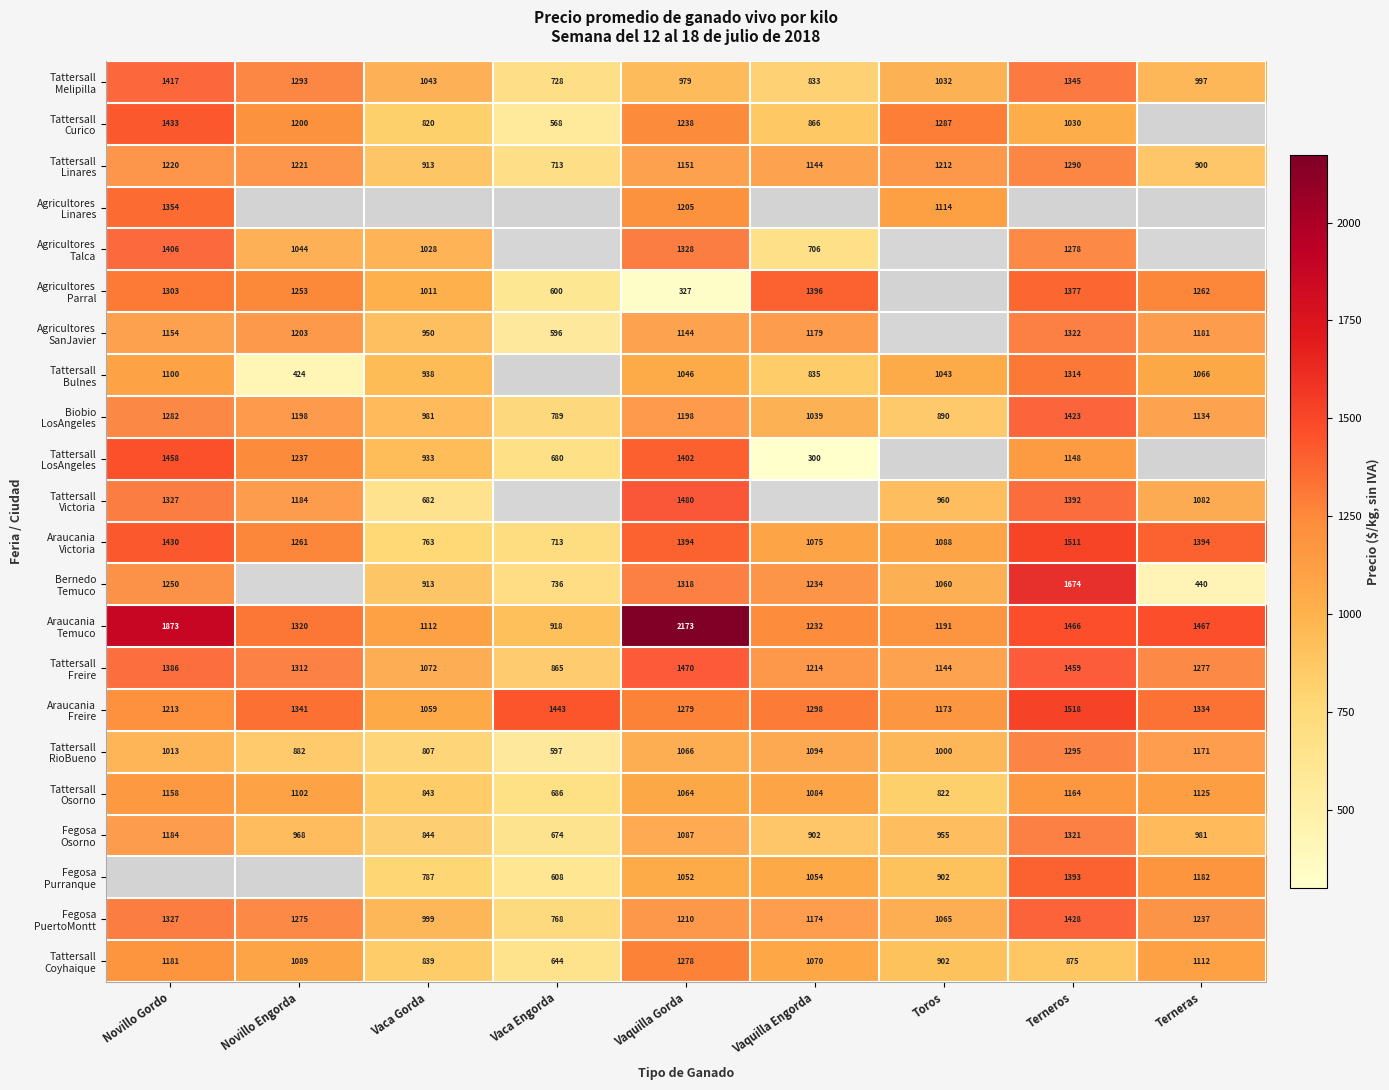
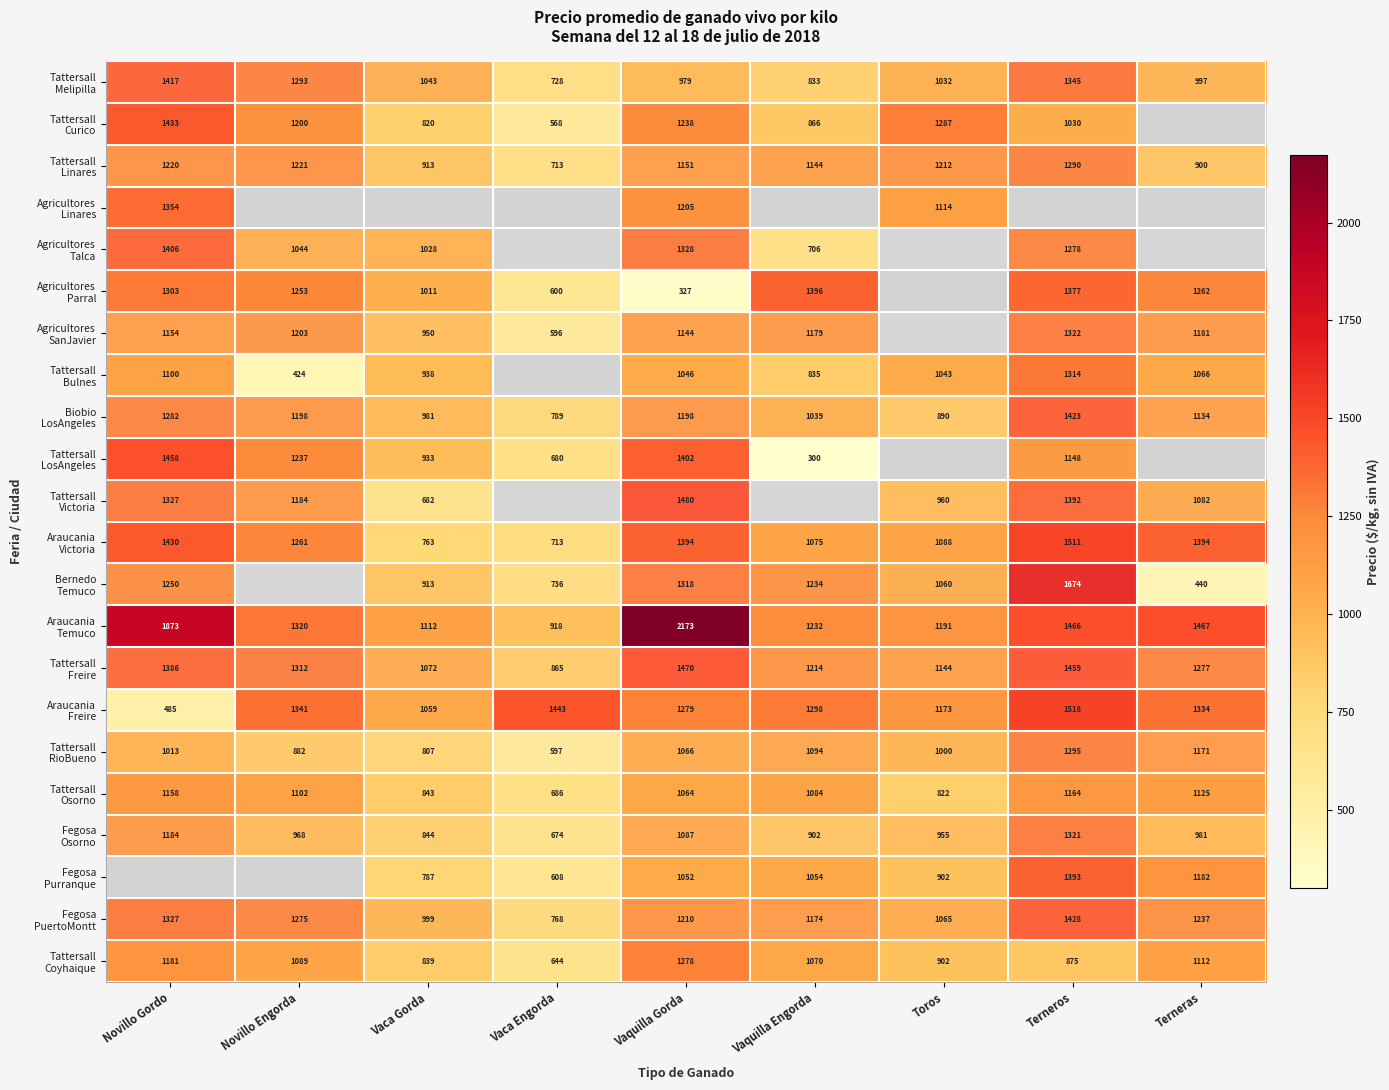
  {
    "Tattersall Melipilla": {
      "Novillo Gordo": 1417,
      "Novillo Engorda": 1293,
      "Vaca Gorda": 1043,
      "Vaca Engorda": 728,
      "Vaquilla Gorda": 979,
      "Vaquilla Engorda": 833,
      "Toros": 1032,
      "Terneros": 1345,
      "Terneras": 997
    },
    "Tattersall Curico": {
      "Novillo Gordo": 1433,
      "Novillo Engorda": 1200,
      "Vaca Gorda": 820,
      "Vaca Engorda": 568,
      "Vaquilla Gorda": 1238,
      "Vaquilla Engorda": 866,
      "Toros": 1287,
      "Terneros": 1030
    },
    "Tattersall Linares": {
      "Novillo Gordo": 1220,
      "Novillo Engorda": 1221,
      "Vaca Gorda": 913,
      "Vaca Engorda": 713,
      "Vaquilla Gorda": 1151,
      "Vaquilla Engorda": 1144,
      "Toros": 1212,
      "Terneros": 1290,
      "Terneras": 900
    },
    "Agricultores Linares": {
      "Novillo Gordo": 1354,
      "Vaquilla Gorda": 1205,
      "Toros": 1114
    },
    "Agricultores Talca": {
      "Novillo Gordo": 1406,
      "Novillo Engorda": 1044,
      "Vaca Gorda": 1028,
      "Vaquilla Gorda": 1328,
      "Vaquilla Engorda": 706,
      "Terneros": 1278
    },
    "Agricultores Parral": {
      "Novillo Gordo": 1303,
      "Novillo Engorda": 1253,
      "Vaca Gorda": 1011,
      "Vaca Engorda": 600,
      "Vaquilla Gorda": 327,
      "Vaquilla Engorda": 1396,
      "Terneros": 1377,
      "Terneras": 1262
    },
    "Agricultores SanJavier": {
      "Novillo Gordo": 1154,
      "Novillo Engorda": 1203,
      "Vaca Gorda": 950,
      "Vaca Engorda": 596,
      "Vaquilla Gorda": 1144,
      "Vaquilla Engorda": 1179,
      "Terneros": 1322,
      "Terneras": 1181
    },
    "Tattersall Bulnes": {
      "Novillo Gordo": 1100,
      "Novillo Engorda": 424,
      "Vaca Gorda": 938,
      "Vaquilla Gorda": 1046,
      "Vaquilla Engorda": 835,
      "Toros": 1043,
      "Terneros": 1314,
      "Terneras": 1066
    },
    "Biobio LosAngeles": {
      "Novillo Gordo": 1282,
      "Novillo Engorda": 1198,
      "Vaca Gorda": 981,
      "Vaca Engorda": 789,
      "Vaquilla Gorda": 1198,
      "Vaquilla Engorda": 1039,
      "Toros": 890,
      "Terneros": 1423,
      "Terneras": 1134
    },
    "Tattersall LosAngeles": {
      "Novillo Gordo": 1458,
      "Novillo Engorda": 1237,
      "Vaca Gorda": 933,
      "Vaca Engorda": 680,
      "Vaquilla Gorda": 1402,
      "Vaquilla Engorda": 300,
      "Terneros": 1148
    },
    "Tattersall Victoria": {
      "Novillo Gordo": 1327,
      "Novillo Engorda": 1184,
      "Vaca Gorda": 682,
      "Vaquilla Gorda": 1480,
      "Toros": 960,
      "Terneros": 1392,
      "Terneras": 1082
    },
    "Araucania Victoria": {
      "Novillo Gordo": 1430,
      "Novillo Engorda": 1261,
      "Vaca Gorda": 763,
      "Vaca Engorda": 713,
      "Vaquilla Gorda": 1394,
      "Vaquilla Engorda": 1075,
      "Toros": 1088,
      "Terneros": 1511,
      "Terneras": 1394
    },
    "Bernedo Temuco": {
      "Novillo Gordo": 1250,
      "Vaca Gorda": 913,
      "Vaca Engorda": 736,
      "Vaquilla Gorda": 1318,
      "Vaquilla Engorda": 1234,
      "Toros": 1060,
      "Terneros": 1674,
      "Terneras": 440
    },
    "Araucania Temuco": {
      "Novillo Gordo": 1873,
      "Novillo Engorda": 1320,
      "Vaca Gorda": 1112,
      "Vaca Engorda": 918,
      "Vaquilla Gorda": 2173,
      "Vaquilla Engorda": 1232,
      "Toros": 1191,
      "Terneros": 1466,
      "Terneras": 1467
    },
    "Tattersall Freire": {
      "Novillo Gordo": 1386,
      "Novillo Engorda": 1312,
      "Vaca Gorda": 1072,
      "Vaca Engorda": 865,
      "Vaquilla Gorda": 1470,
      "Vaquilla Engorda": 1214,
      "Toros": 1144,
      "Terneros": 1459,
      "Terneras": 1277
    },
    "Araucania Freire": {
-     "Novillo Gordo": 1213,
+     "Novillo Gordo": 485,
      "Novillo Engorda": 1341,
      "Vaca Gorda": 1059,
      "Vaca Engorda": 1443,
      "Vaquilla Gorda": 1279,
      "Vaquilla Engorda": 1298,
      "Toros": 1173,
      "Terneros": 1518,
      "Terneras": 1334
    },
    "Tattersall RioBueno": {
      "Novillo Gordo": 1013,
      "Novillo Engorda": 882,
      "Vaca Gorda": 807,
      "Vaca Engorda": 597,
      "Vaquilla Gorda": 1066,
      "Vaquilla Engorda": 1094,
      "Toros": 1000,
      "Terneros": 1295,
      "Terneras": 1171
    },
    "Tattersall Osorno": {
      "Novillo Gordo": 1158,
      "Novillo Engorda": 1102,
      "Vaca Gorda": 843,
      "Vaca Engorda": 686,
      "Vaquilla Gorda": 1064,
      "Vaquilla Engorda": 1084,
      "Toros": 822,
      "Terneros": 1164,
      "Terneras": 1125
    },
    "Fegosa Osorno": {
      "Novillo Gordo": 1184,
      "Novillo Engorda": 968,
      "Vaca Gorda": 844,
      "Vaca Engorda": 674,
      "Vaquilla Gorda": 1087,
      "Vaquilla Engorda": 902,
      "Toros": 955,
      "Terneros": 1321,
      "Terneras": 981
    },
    "Fegosa Purranque": {
      "Vaca Gorda": 787,
      "Vaca Engorda": 608,
      "Vaquilla Gorda": 1052,
      "Vaquilla Engorda": 1054,
      "Toros": 902,
      "Terneros": 1393,
      "Terneras": 1182
    },
    "Fegosa PuertoMontt": {
      "Novillo Gordo": 1327,
      "Novillo Engorda": 1275,
      "Vaca Gorda": 999,
      "Vaca Engorda": 768,
      "Vaquilla Gorda": 1210,
      "Vaquilla Engorda": 1174,
      "Toros": 1065,
      "Terneros": 1428,
      "Terneras": 1237
    },
    "Tattersall Coyhaique": {
      "Novillo Gordo": 1181,
      "Novillo Engorda": 1089,
      "Vaca Gorda": 839,
      "Vaca Engorda": 644,
      "Vaquilla Gorda": 1278,
      "Vaquilla Engorda": 1070,
      "Toros": 902,
      "Terneros": 875,
      "Terneras": 1112
    }
  }
